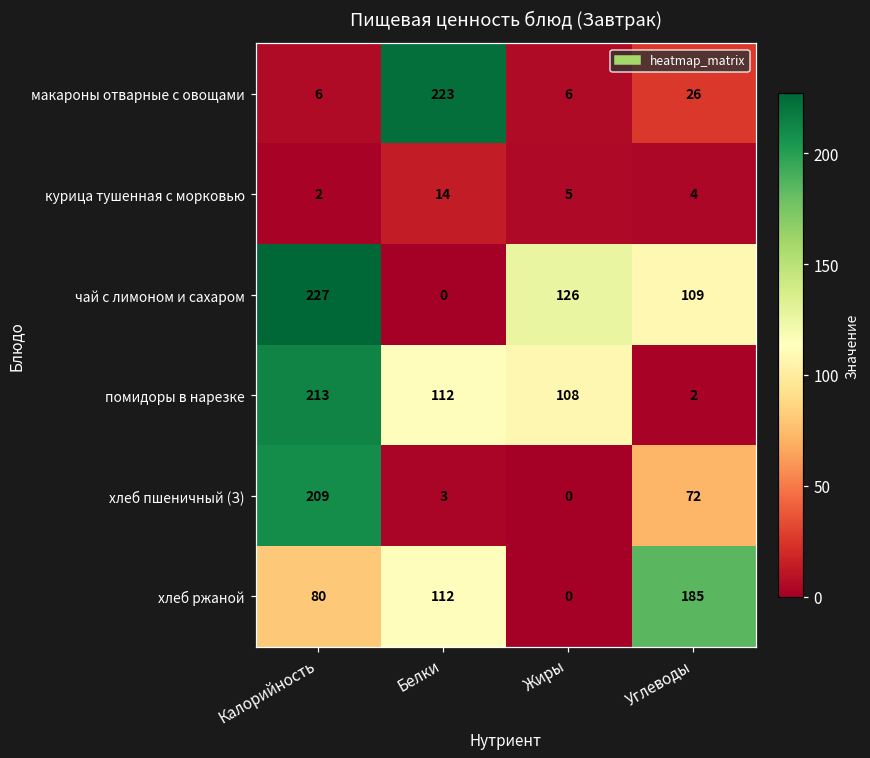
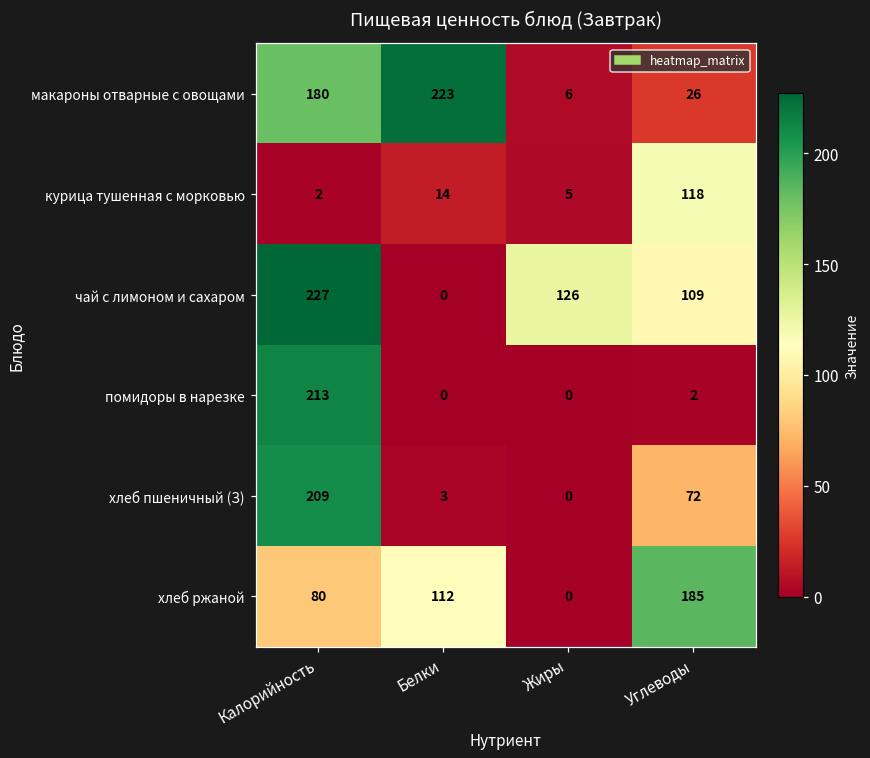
  {
    "макароны отварные с овощами": {
-     "Калорийность": 6,
+     "Калорийность": 180,
      "Белки": 223,
      "Жиры": 6,
      "Углеводы": 26
    },
    "курица тушенная с морковью": {
      "Калорийность": 2,
      "Белки": 14,
      "Жиры": 5,
-     "Углеводы": 4
+     "Углеводы": 118
    },
    "чай с лимоном и сахаром": {
      "Калорийность": 227,
      "Белки": 0,
      "Жиры": 126,
      "Углеводы": 109
    },
    "помидоры в нарезке": {
      "Калорийность": 213,
-     "Белки": 112,
-     "Жиры": 108,
+     "Белки": 0,
+     "Жиры": 0,
      "Углеводы": 2
    },
    "хлеб пшеничный (З)": {
      "Калорийность": 209,
      "Белки": 3,
      "Жиры": 0,
      "Углеводы": 72
    },
    "хлеб ржаной": {
      "Калорийность": 80,
      "Белки": 112,
      "Жиры": 0,
      "Углеводы": 185
    }
  }
